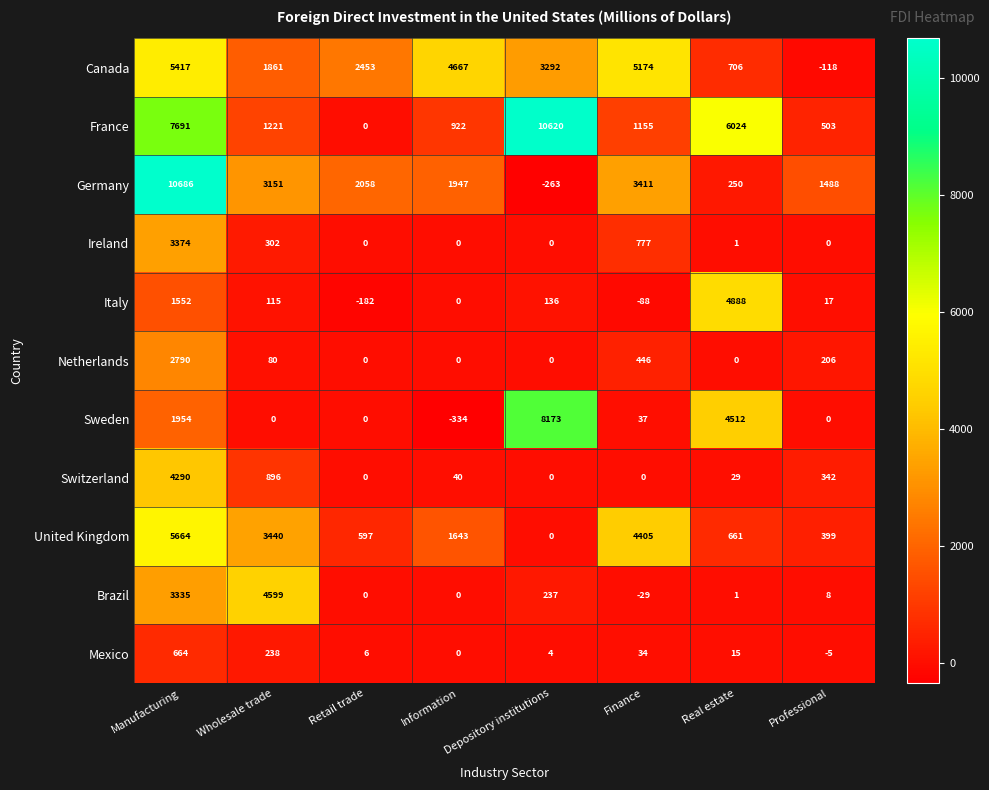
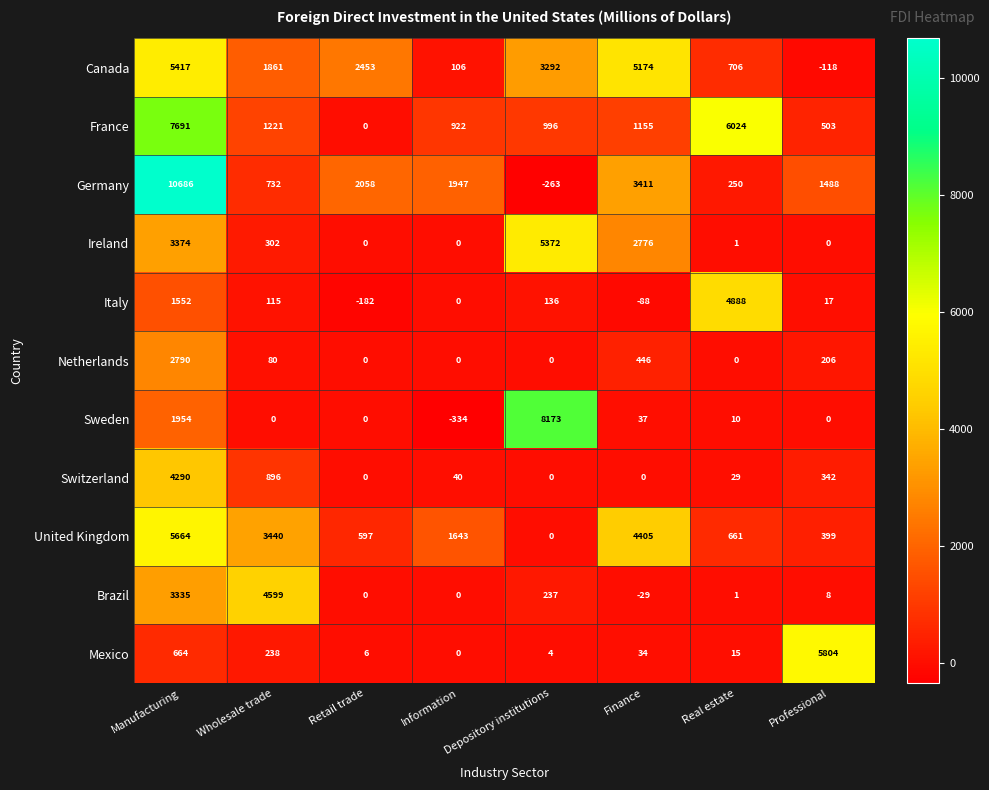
  {
    "Canada": {
      "Manufacturing": 5417,
      "Wholesale trade": 1861,
      "Retail trade": 2453,
-     "Information": 4667,
+     "Information": 106,
      "Depository institutions": 3292,
      "Finance": 5174,
      "Real estate": 706,
      "Professional": -118
    },
    "France": {
      "Manufacturing": 7691,
      "Wholesale trade": 1221,
      "Retail trade": 0,
      "Information": 922,
-     "Depository institutions": 10620,
+     "Depository institutions": 996,
      "Finance": 1155,
      "Real estate": 6024,
      "Professional": 503
    },
    "Germany": {
      "Manufacturing": 10686,
-     "Wholesale trade": 3151,
+     "Wholesale trade": 732,
      "Retail trade": 2058,
      "Information": 1947,
      "Depository institutions": -263,
      "Finance": 3411,
      "Real estate": 250,
      "Professional": 1488
    },
    "Ireland": {
      "Manufacturing": 3374,
      "Wholesale trade": 302,
      "Retail trade": 0,
      "Information": 0,
-     "Depository institutions": 0,
-     "Finance": 777,
+     "Depository institutions": 5372,
+     "Finance": 2776,
      "Real estate": 1,
      "Professional": 0
    },
    "Italy": {
      "Manufacturing": 1552,
      "Wholesale trade": 115,
      "Retail trade": -182,
      "Information": 0,
      "Depository institutions": 136,
      "Finance": -88,
      "Real estate": 4888,
      "Professional": 17
    },
    "Netherlands": {
      "Manufacturing": 2790,
      "Wholesale trade": 80,
      "Retail trade": 0,
      "Information": 0,
      "Depository institutions": 0,
      "Finance": 446,
      "Real estate": 0,
      "Professional": 206
    },
    "Sweden": {
      "Manufacturing": 1954,
      "Wholesale trade": 0,
      "Retail trade": 0,
      "Information": -334,
      "Depository institutions": 8173,
      "Finance": 37,
-     "Real estate": 4512,
+     "Real estate": 10,
      "Professional": 0
    },
    "Switzerland": {
      "Manufacturing": 4290,
      "Wholesale trade": 896,
      "Retail trade": 0,
      "Information": 40,
      "Depository institutions": 0,
      "Finance": 0,
      "Real estate": 29,
      "Professional": 342
    },
    "United Kingdom": {
      "Manufacturing": 5664,
      "Wholesale trade": 3440,
      "Retail trade": 597,
      "Information": 1643,
      "Depository institutions": 0,
      "Finance": 4405,
      "Real estate": 661,
      "Professional": 399
    },
    "Brazil": {
      "Manufacturing": 3335,
      "Wholesale trade": 4599,
      "Retail trade": 0,
      "Information": 0,
      "Depository institutions": 237,
      "Finance": -29,
      "Real estate": 1,
      "Professional": 8
    },
    "Mexico": {
      "Manufacturing": 664,
      "Wholesale trade": 238,
      "Retail trade": 6,
      "Information": 0,
      "Depository institutions": 4,
      "Finance": 34,
      "Real estate": 15,
-     "Professional": -5
+     "Professional": 5804
    }
  }
